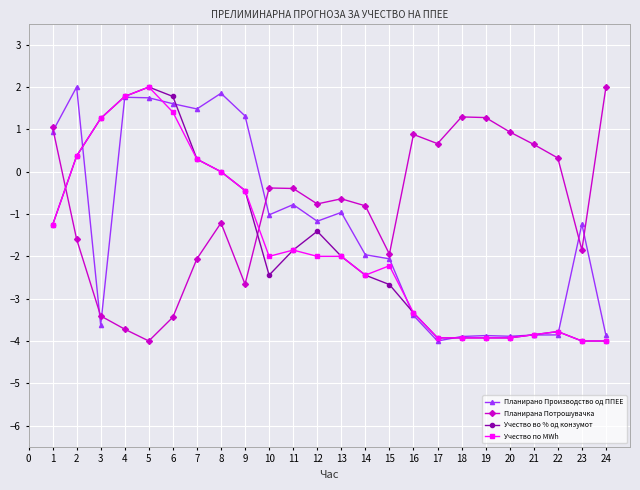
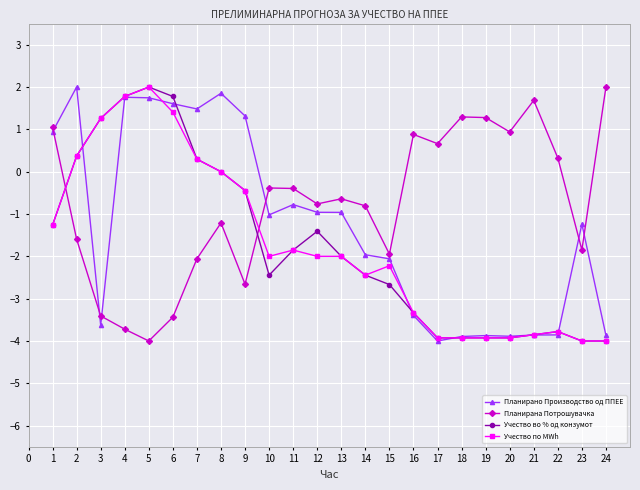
  {
    "Планирано Производство од ППЕЕ": {
      "1": 0.9,
      "2": 2.0,
      "3": -3.6,
      "5": 1.7,
      "6": 1.6,
      "7": 1.5,
      "8": 1.9,
      "9": 1.3,
      "10": -1.0,
      "11": -0.8,
-     "12": -1.2,
+     "12": -1.0,
      "13": -1.0,
      "14": -2.0,
      "15": -2.1,
      "16": -3.4,
      "17": -4.0,
      "22": -3.9,
      "23": -1.2,
      "24": -3.9
    },
    "Планирана Потрошувачка": {
      "1": 1.0,
      "2": -1.6,
      "3": -3.4,
      "4": -3.7,
      "5": -4.0,
      "6": -3.4,
      "7": -2.1,
      "8": -1.2,
      "9": -2.7,
      "10": -0.4,
      "11": -0.4,
      "12": -0.8,
      "13": -0.6,
      "14": -0.8,
      "15": -1.9,
      "16": 0.9,
      "17": 0.7,
      "18": 1.3,
      "19": 1.3,
      "20": 0.9,
-     "21": 0.6,
+     "21": 1.7,
      "22": 0.3,
      "23": -1.8,
      "24": 2.0
    },
    "Учество во % од конзумот": {
      "6": 1.8,
      "10": -2.4,
      "12": -1.4,
      "15": -2.7
    },
    "Учество по MWh": {
      "6": 1.4,
      "10": -2.0,
      "12": -2.0,
      "15": -2.2
    }
  }
